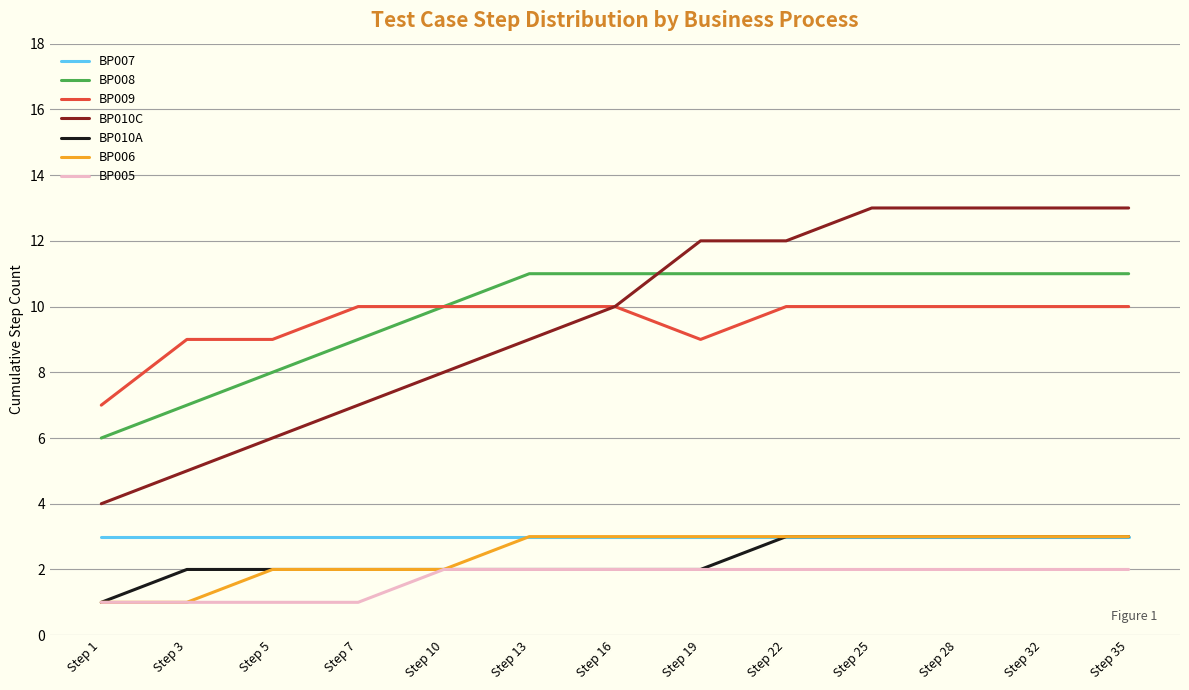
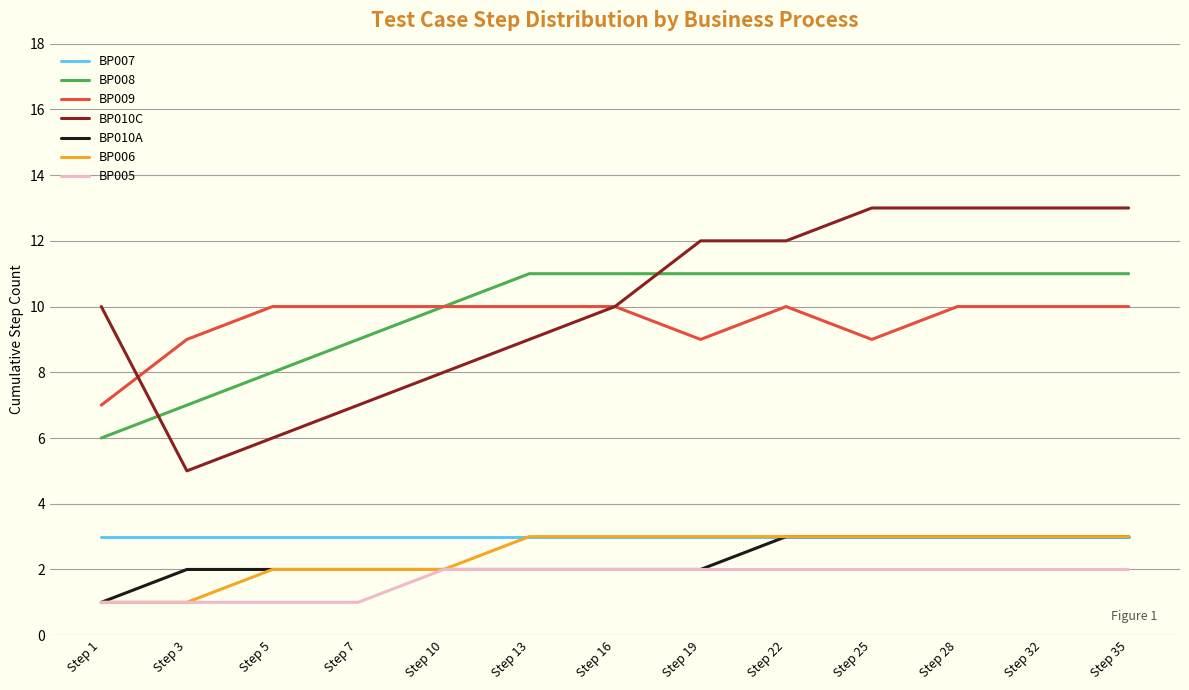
  {
    "BP007": {
      "Step 1": 3,
      "Step 3": 3,
      "Step 5": 3,
      "Step 7": 3,
      "Step 10": 3
    },
    "BP008": {
      "Step 1": 6,
      "Step 3": 7,
      "Step 5": 8,
      "Step 7": 9,
      "Step 13": 11,
      "Step 16": 11,
      "Step 19": 11,
      "Step 22": 11,
      "Step 25": 11,
      "Step 28": 11,
      "Step 32": 11,
      "Step 35": 11
    },
    "BP009": {
      "Step 1": 7,
      "Step 3": 9,
-     "Step 5": 9,
+     "Step 5": 10,
      "Step 7": 10,
      "Step 13": 10,
      "Step 19": 9,
      "Step 22": 10,
-     "Step 25": 10,
+     "Step 25": 9,
      "Step 28": 10,
      "Step 32": 10,
      "Step 35": 10
    },
    "BP010C": {
-     "Step 1": 4,
+     "Step 1": 10,
      "Step 3": 5,
      "Step 5": 6,
      "Step 7": 7,
      "Step 10": 8,
      "Step 13": 9,
      "Step 19": 12,
      "Step 22": 12,
      "Step 25": 13,
      "Step 28": 13,
      "Step 32": 13,
      "Step 35": 13
    },
    "BP010A": {
      "Step 3": 2
    },
    "BP005": {
      "Step 5": 1,
      "Step 7": 1,
      "Step 22": 2,
      "Step 25": 2,
      "Step 28": 2,
      "Step 32": 2,
      "Step 35": 2
    }
  }
